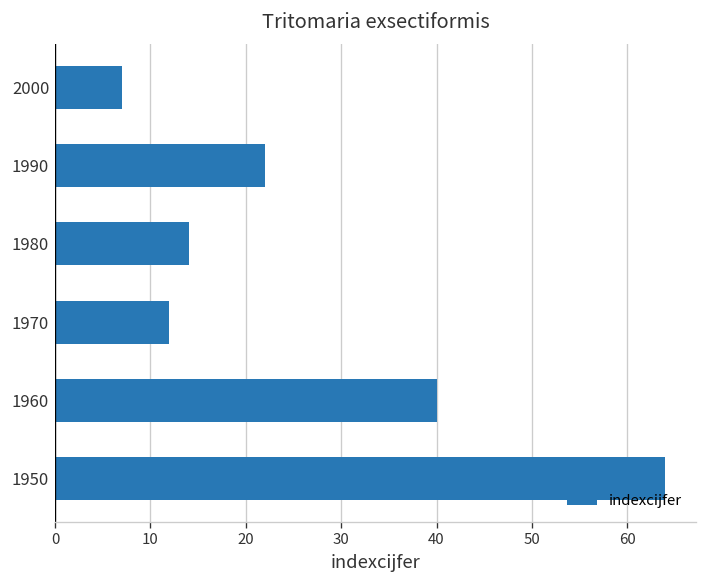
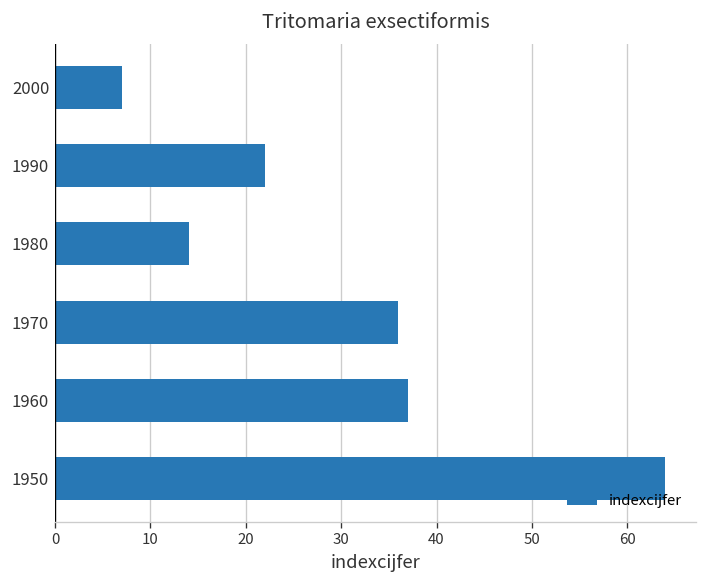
  {
    "2000": 7,
    "1990": 22,
    "1980": 14,
-   "1970": 12,
-   "1960": 40,
+   "1970": 36,
+   "1960": 37,
    "1950": 64
  }
